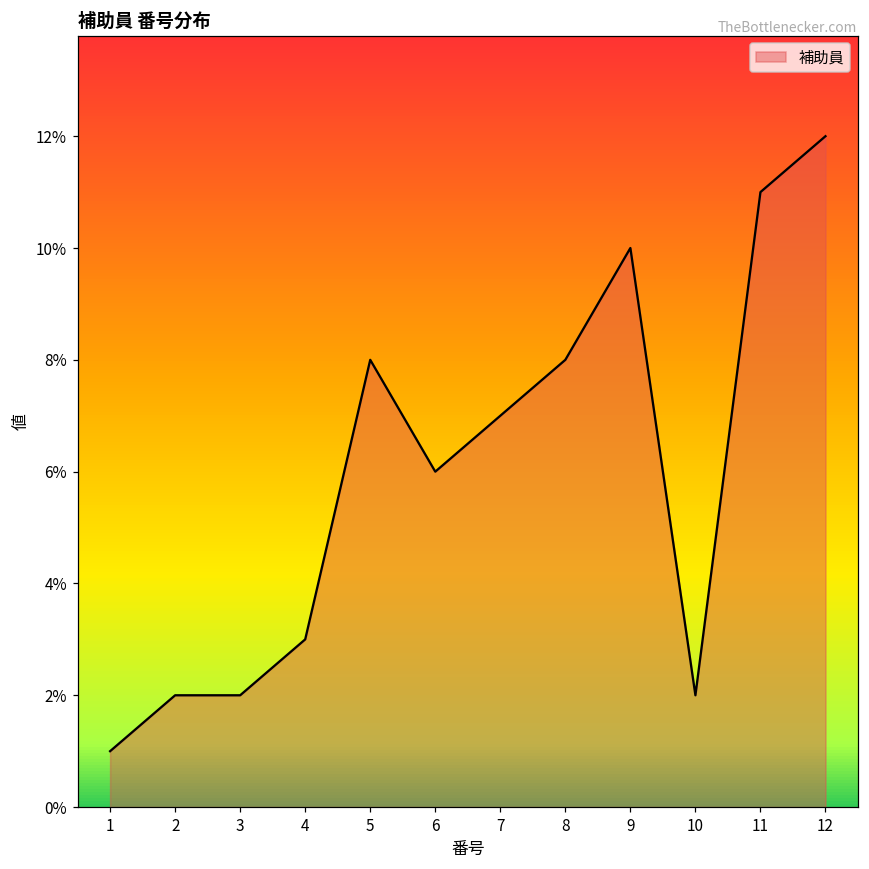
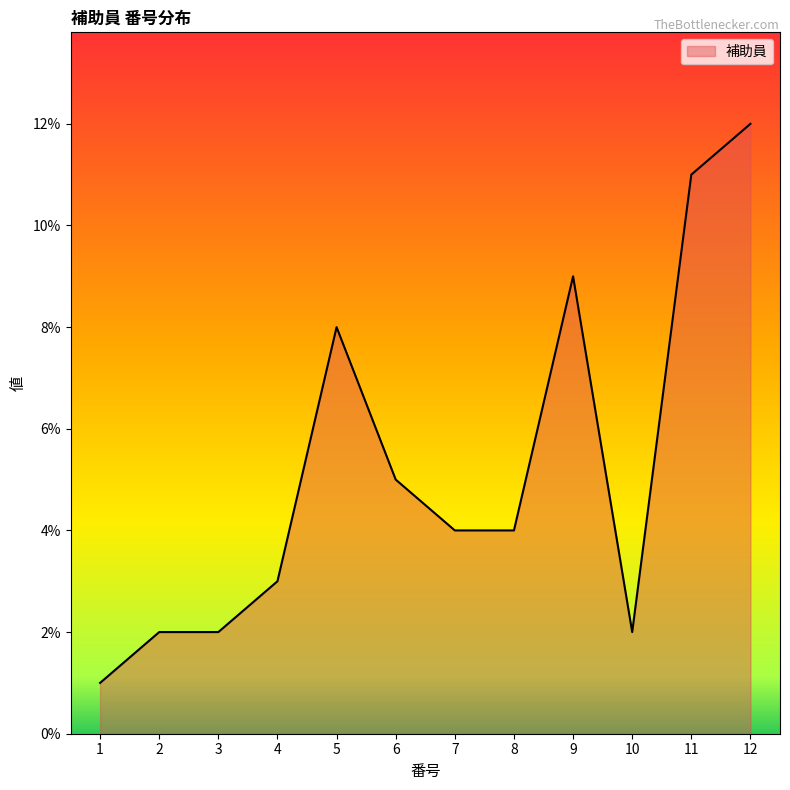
  {
    "1": "1%",
    "2": "2%",
    "3": "2%",
    "4": "3%",
    "5": "8%",
-   "6": "6%",
-   "7": "7%",
-   "8": "8%",
-   "9": "10%",
+   "6": "5%",
+   "7": "4%",
+   "8": "4%",
+   "9": "9%",
    "10": "2%",
    "11": "11%",
    "12": "12%"
  }
